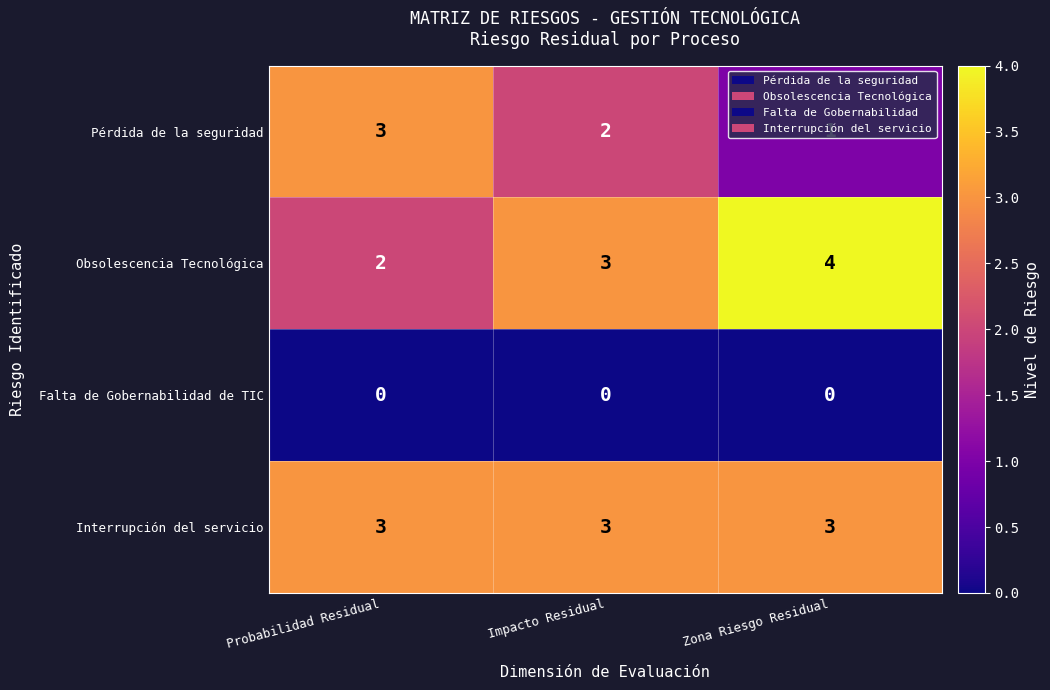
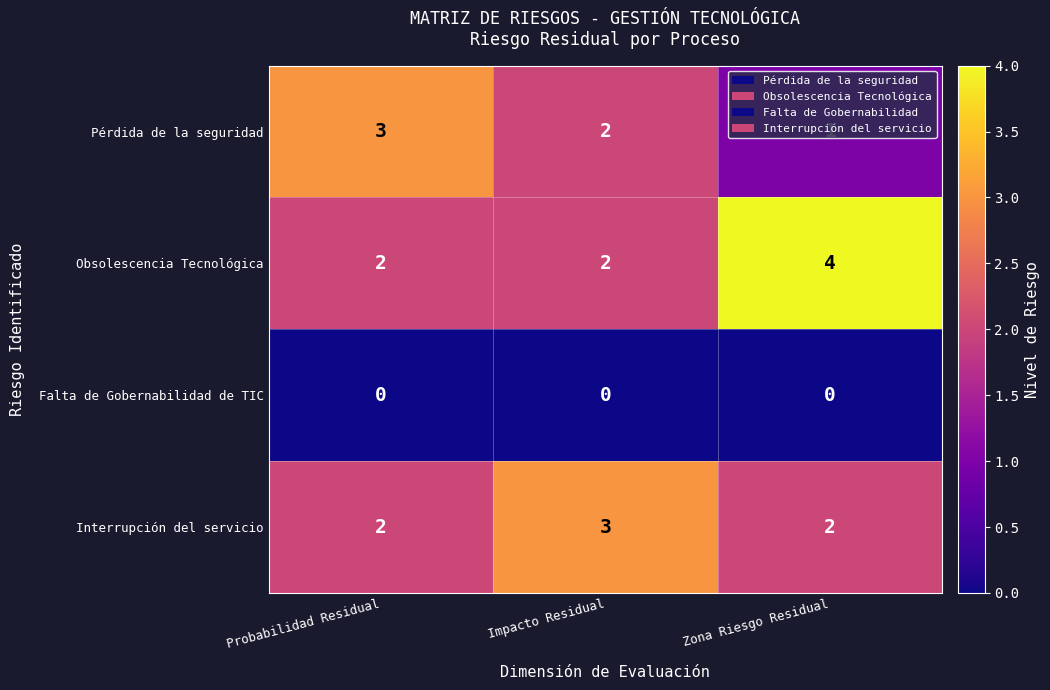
  {
    "Pérdida de la seguridad": {
      "Probabilidad Residual": 3,
      "Impacto Residual": 2
    },
    "Obsolescencia Tecnológica": {
      "Probabilidad Residual": 2,
-     "Impacto Residual": 3,
+     "Impacto Residual": 2,
      "Zona Riesgo Residual": 4
    },
    "Falta de Gobernabilidad de TIC": {
      "Probabilidad Residual": 0,
      "Impacto Residual": 0,
      "Zona Riesgo Residual": 0
    },
    "Interrupción del servicio": {
-     "Probabilidad Residual": 3,
+     "Probabilidad Residual": 2,
      "Impacto Residual": 3,
-     "Zona Riesgo Residual": 3
+     "Zona Riesgo Residual": 2
    }
  }
